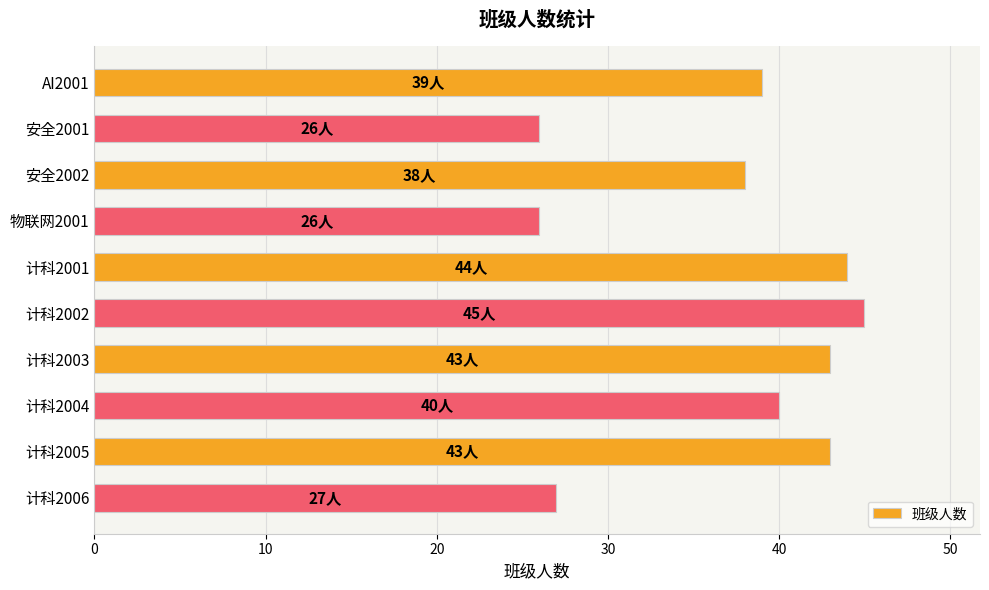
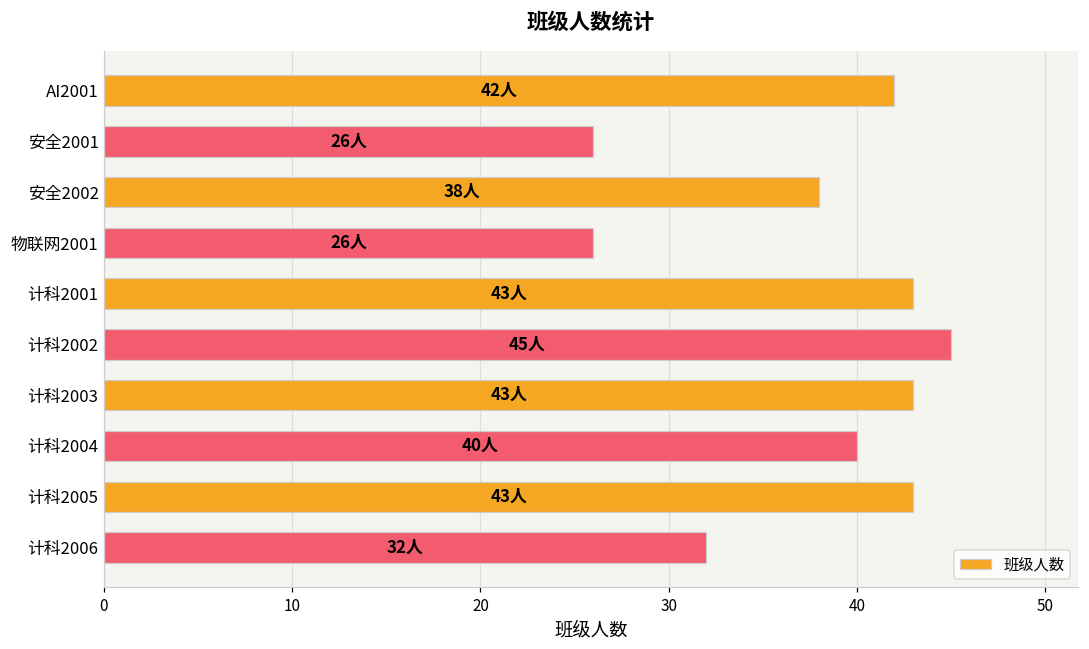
  {
-   "AI2001": "39人",
+   "AI2001": "42人",
    "安全2001": "26人",
    "安全2002": "38人",
    "物联网2001": "26人",
-   "计科2001": "44人",
+   "计科2001": "43人",
    "计科2002": "45人",
    "计科2003": "43人",
    "计科2004": "40人",
    "计科2005": "43人",
-   "计科2006": "27人"
+   "计科2006": "32人"
  }
